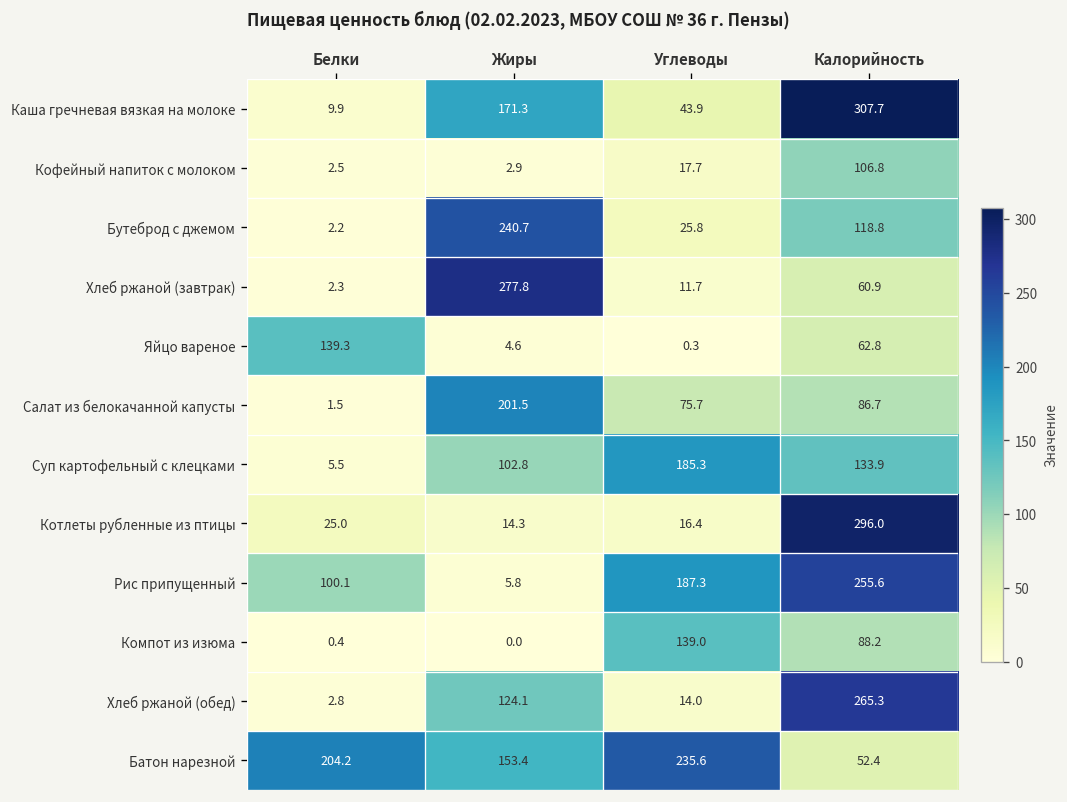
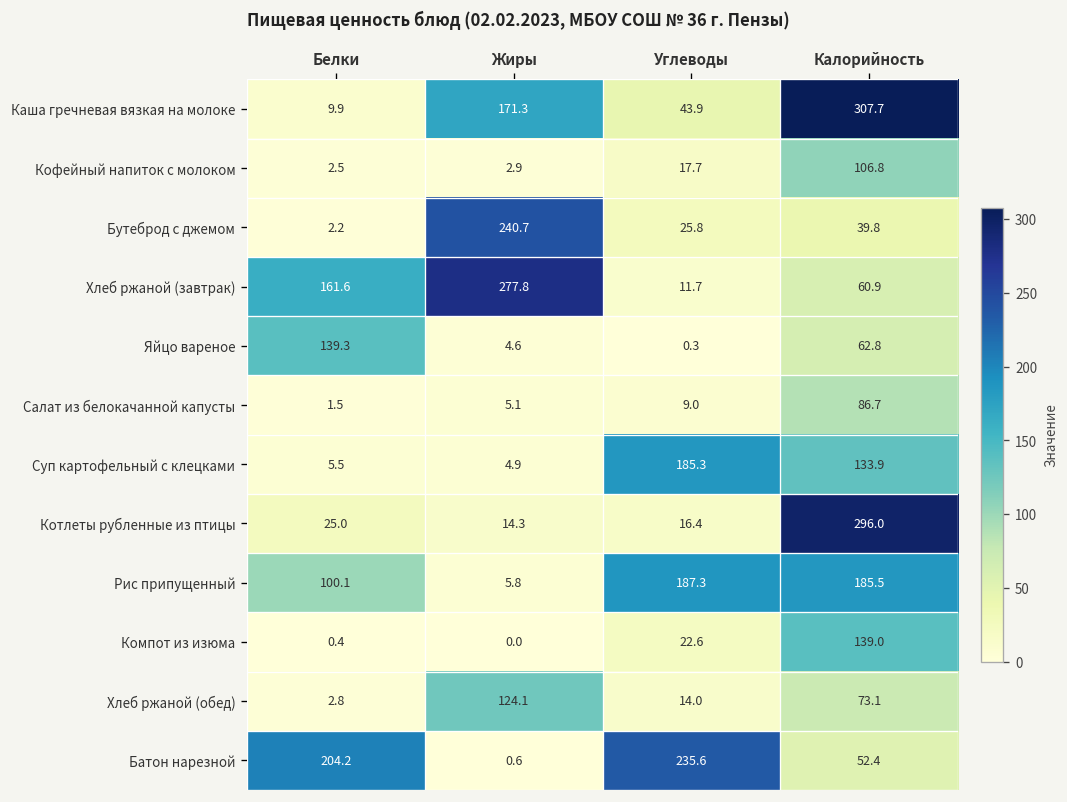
  {
    "Каша гречневая вязкая на молоке": {
      "Белки": 9.9,
      "Жиры": 171.3,
      "Углеводы": 43.9,
      "Калорийность": 307.7
    },
    "Кофейный напиток с молоком": {
      "Белки": 2.5,
      "Жиры": 2.9,
      "Углеводы": 17.7,
      "Калорийность": 106.8
    },
    "Бутеброд с джемом": {
      "Белки": 2.2,
      "Жиры": 240.7,
      "Углеводы": 25.8,
-     "Калорийность": 118.8
+     "Калорийность": 39.8
    },
    "Хлеб ржаной (завтрак)": {
-     "Белки": 2.3,
+     "Белки": 161.6,
      "Жиры": 277.8,
      "Углеводы": 11.7,
      "Калорийность": 60.9
    },
    "Яйцо вареное": {
      "Белки": 139.3,
      "Жиры": 4.6,
      "Углеводы": 0.3,
      "Калорийность": 62.8
    },
    "Салат из белокачанной капусты": {
      "Белки": 1.5,
-     "Жиры": 201.5,
-     "Углеводы": 75.7,
+     "Жиры": 5.1,
+     "Углеводы": 9.0,
      "Калорийность": 86.7
    },
    "Суп картофельный с клецками": {
      "Белки": 5.5,
-     "Жиры": 102.8,
+     "Жиры": 4.9,
      "Углеводы": 185.3,
      "Калорийность": 133.9
    },
    "Котлеты рубленные из птицы": {
      "Белки": 25.0,
      "Жиры": 14.3,
      "Углеводы": 16.4,
      "Калорийность": 296.0
    },
    "Рис припущенный": {
      "Белки": 100.1,
      "Жиры": 5.8,
      "Углеводы": 187.3,
-     "Калорийность": 255.6
+     "Калорийность": 185.5
    },
    "Компот из изюма": {
      "Белки": 0.4,
      "Жиры": 0.0,
-     "Углеводы": 139.0,
-     "Калорийность": 88.2
+     "Углеводы": 22.6,
+     "Калорийность": 139.0
    },
    "Хлеб ржаной (обед)": {
      "Белки": 2.8,
      "Жиры": 124.1,
      "Углеводы": 14.0,
-     "Калорийность": 265.3
+     "Калорийность": 73.1
    },
    "Батон нарезной": {
      "Белки": 204.2,
-     "Жиры": 153.4,
+     "Жиры": 0.6,
      "Углеводы": 235.6,
      "Калорийность": 52.4
    }
  }
